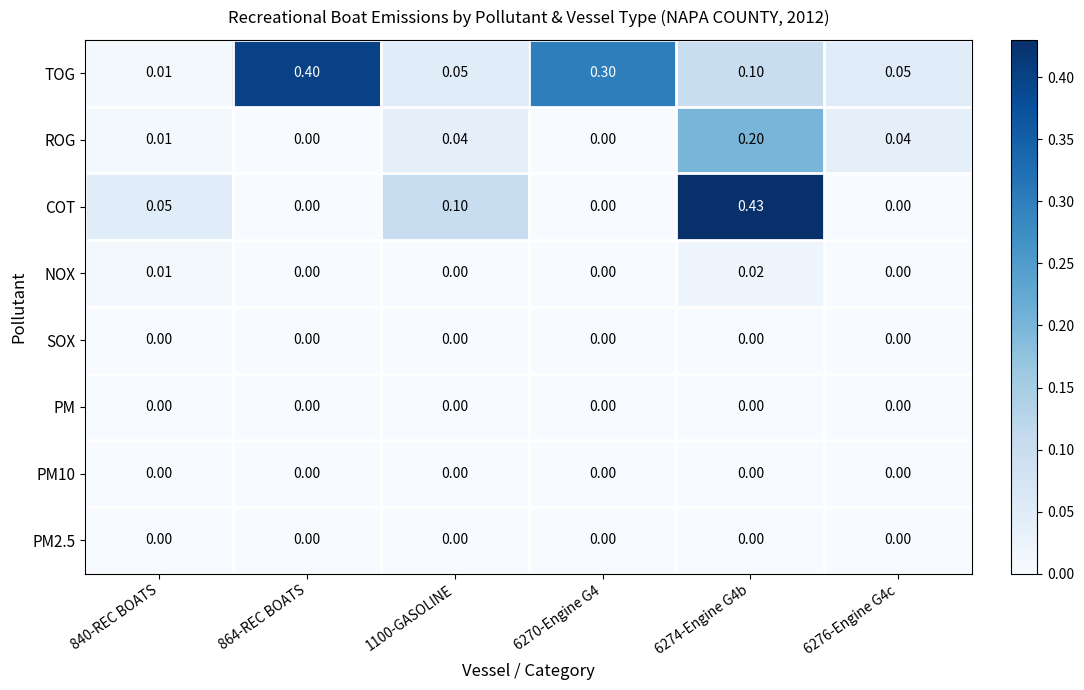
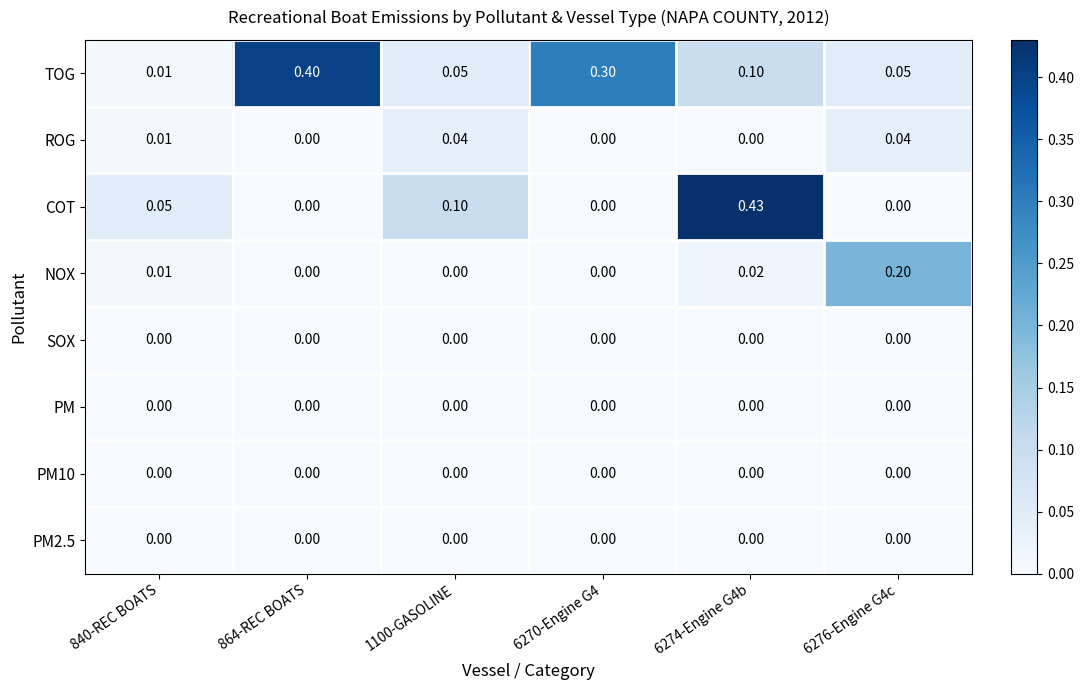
  {
    "TOG": {
      "840-REC BOATS": 0.01,
      "864-REC BOATS": 0.40,
      "1100-GASOLINE": 0.05,
      "6270-Engine G4": 0.30,
      "6274-Engine G4b": 0.10,
      "6276-Engine G4c": 0.05
    },
    "ROG": {
      "840-REC BOATS": 0.01,
      "864-REC BOATS": 0.00,
      "1100-GASOLINE": 0.04,
      "6270-Engine G4": 0.00,
-     "6274-Engine G4b": 0.20,
+     "6274-Engine G4b": 0.00,
      "6276-Engine G4c": 0.04
    },
    "COT": {
      "840-REC BOATS": 0.05,
      "864-REC BOATS": 0.00,
      "1100-GASOLINE": 0.10,
      "6270-Engine G4": 0.00,
      "6274-Engine G4b": 0.43,
      "6276-Engine G4c": 0.00
    },
    "NOX": {
      "840-REC BOATS": 0.01,
      "864-REC BOATS": 0.00,
      "1100-GASOLINE": 0.00,
      "6270-Engine G4": 0.00,
      "6274-Engine G4b": 0.02,
-     "6276-Engine G4c": 0.00
+     "6276-Engine G4c": 0.20
    },
    "SOX": {
      "840-REC BOATS": 0.00,
      "864-REC BOATS": 0.00,
      "1100-GASOLINE": 0.00,
      "6270-Engine G4": 0.00,
      "6274-Engine G4b": 0.00,
      "6276-Engine G4c": 0.00
    },
    "PM": {
      "840-REC BOATS": 0.00,
      "864-REC BOATS": 0.00,
      "1100-GASOLINE": 0.00,
      "6270-Engine G4": 0.00,
      "6274-Engine G4b": 0.00,
      "6276-Engine G4c": 0.00
    },
    "PM10": {
      "840-REC BOATS": 0.00,
      "864-REC BOATS": 0.00,
      "1100-GASOLINE": 0.00,
      "6270-Engine G4": 0.00,
      "6274-Engine G4b": 0.00,
      "6276-Engine G4c": 0.00
    },
    "PM2.5": {
      "840-REC BOATS": 0.00,
      "864-REC BOATS": 0.00,
      "1100-GASOLINE": 0.00,
      "6270-Engine G4": 0.00,
      "6274-Engine G4b": 0.00,
      "6276-Engine G4c": 0.00
    }
  }
